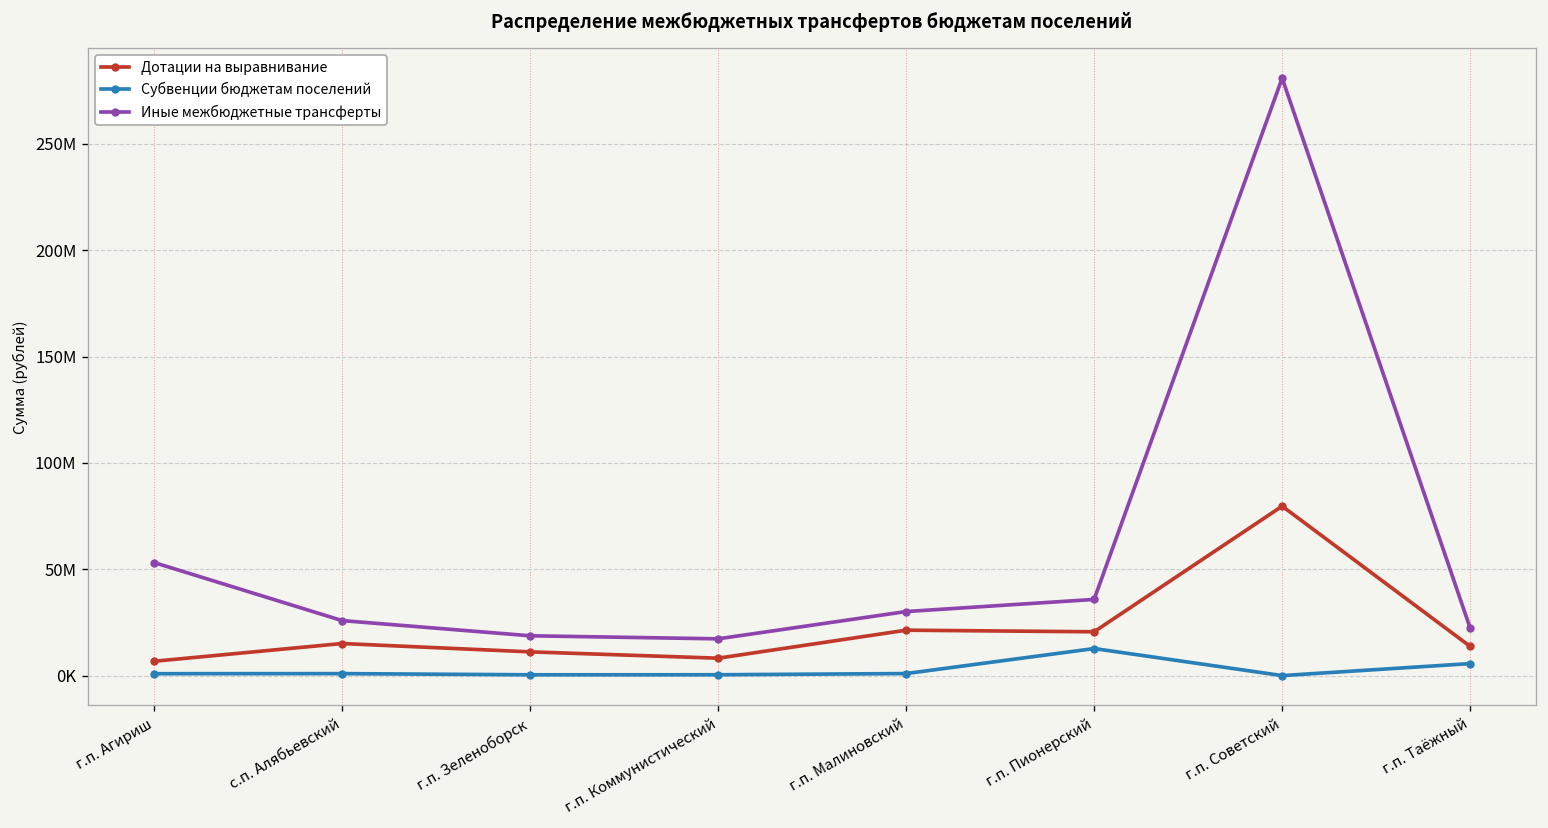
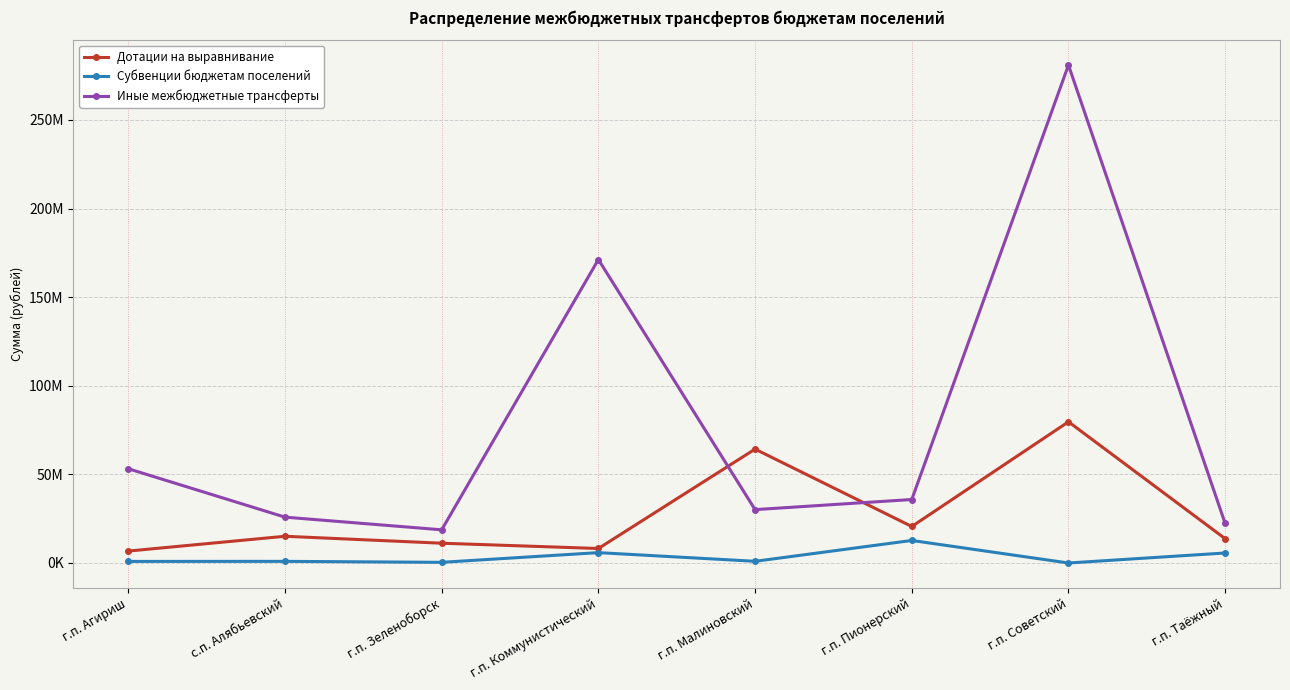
  {
    "Дотации на выравнивание": {
      "г.п. Агириш": 7000000,
      "с.п. Алябьевский": 15000000,
      "г.п. Зеленоборск": 11000000,
      "г.п. Коммунистический": 8000000,
-     "г.п. Малиновский": 21000000,
+     "г.п. Малиновский": 64000000,
      "г.п. Пионерский": 21000000,
      "г.п. Советский": 80000000,
      "г.п. Таёжный": 14000000
    },
    "Субвенции бюджетам поселений": {
      "г.п. Агириш": 1000000,
      "с.п. Алябьевский": 1000000,
      "г.п. Зеленоборск": 0,
-     "г.п. Коммунистический": 0,
+     "г.п. Коммунистический": 6000000,
      "г.п. Малиновский": 1000000,
      "г.п. Пионерский": 13000000,
      "г.п. Советский": 0,
      "г.п. Таёжный": 6000000
    },
    "Иные межбюджетные трансферты": {
      "г.п. Агириш": 53000000,
      "с.п. Алябьевский": 26000000,
      "г.п. Зеленоборск": 19000000,
-     "г.п. Коммунистический": 17000000,
+     "г.п. Коммунистический": 171000000,
      "г.п. Малиновский": 30000000,
      "г.п. Пионерский": 36000000,
      "г.п. Советский": 281000000,
      "г.п. Таёжный": 22000000
    }
  }
